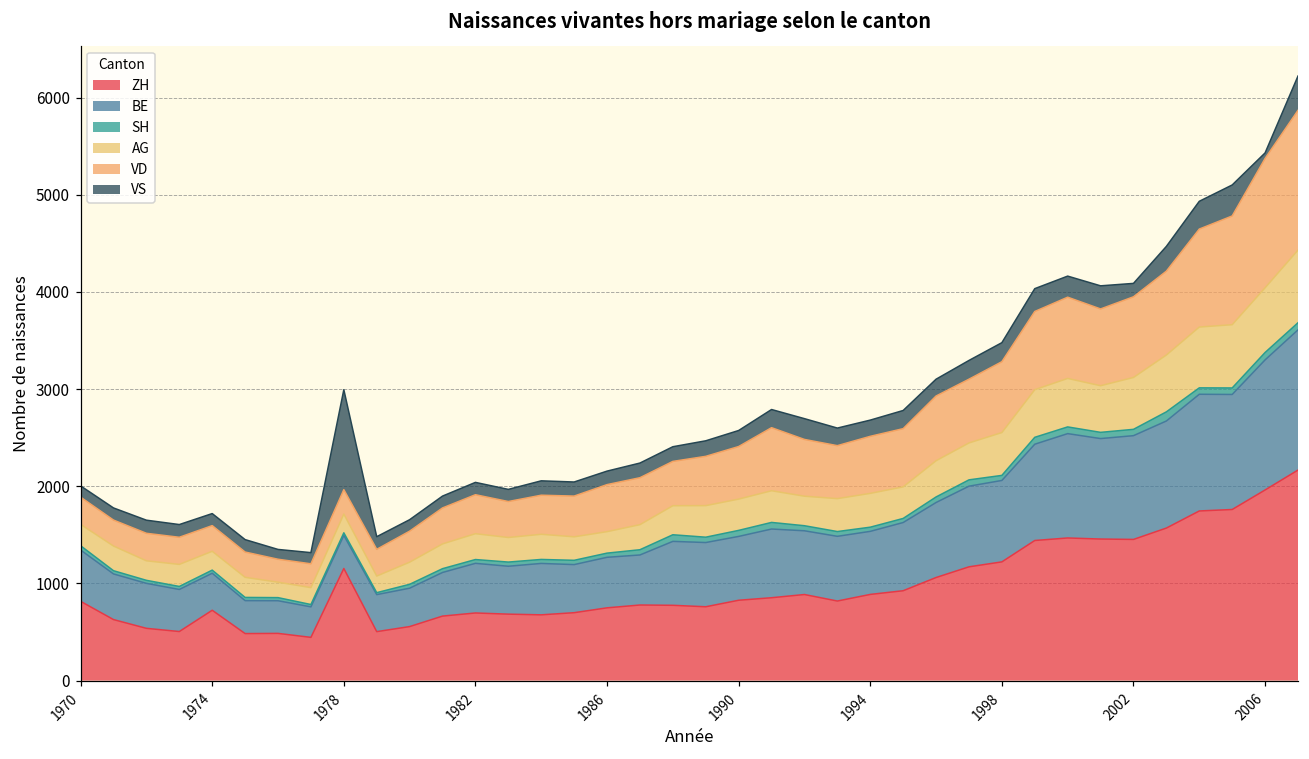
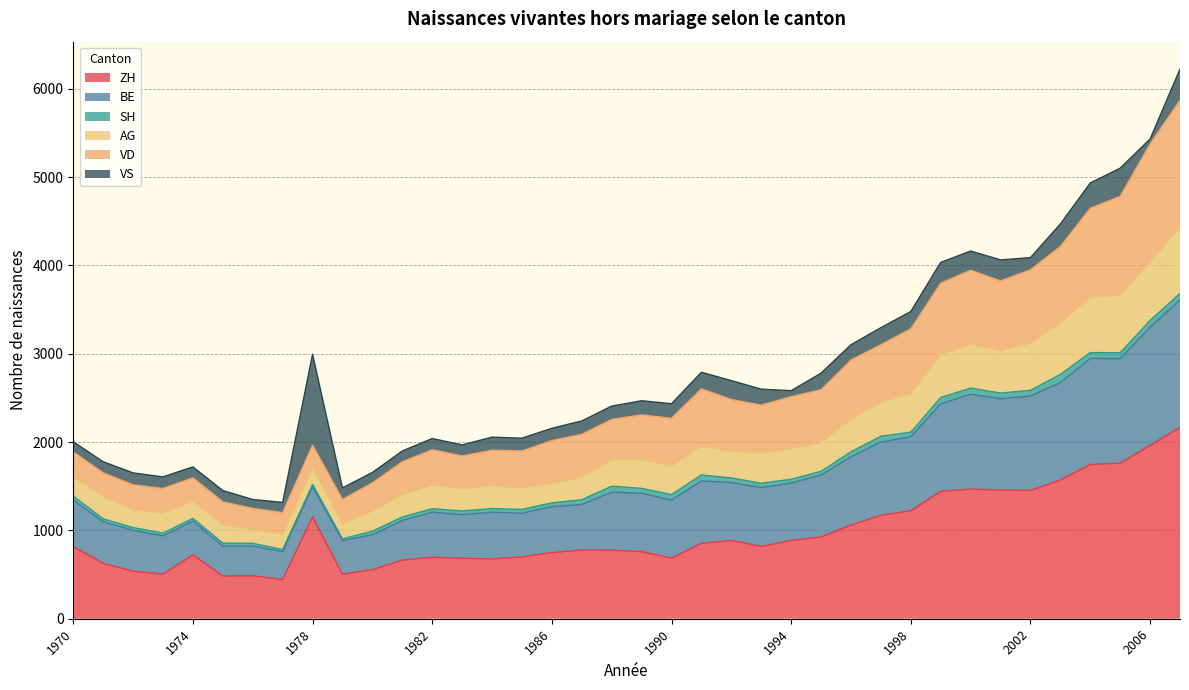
  {
    "ZH": {
      "1970": 800,
      "1974": 700,
      "1978": 1200,
      "1982": 700,
      "1986": 700,
-     "1990": 800,
+     "1990": 700,
      "1994": 900,
      "1998": 1200,
      "2002": 1500,
      "2006": 2000
    },
    "VS": {
      "1970": 100,
      "1974": 100,
      "1978": 1000,
      "1982": 100,
      "1986": 100,
      "1990": 200,
-     "1994": 200,
+     "1994": 100,
      "1998": 200,
      "2002": 100,
      "2006": 100
    }
  }
